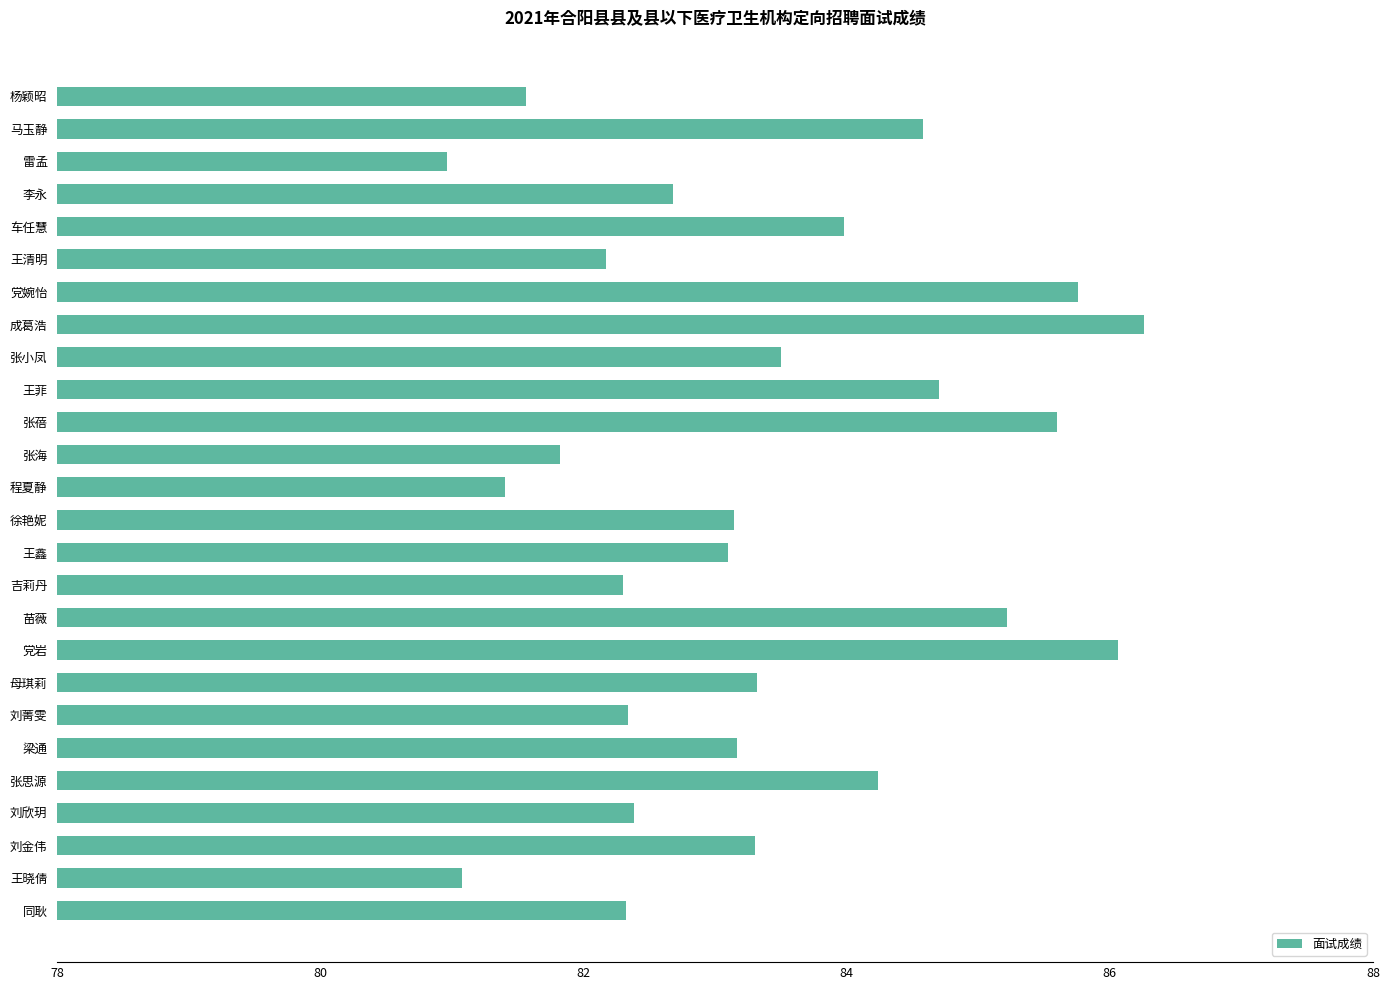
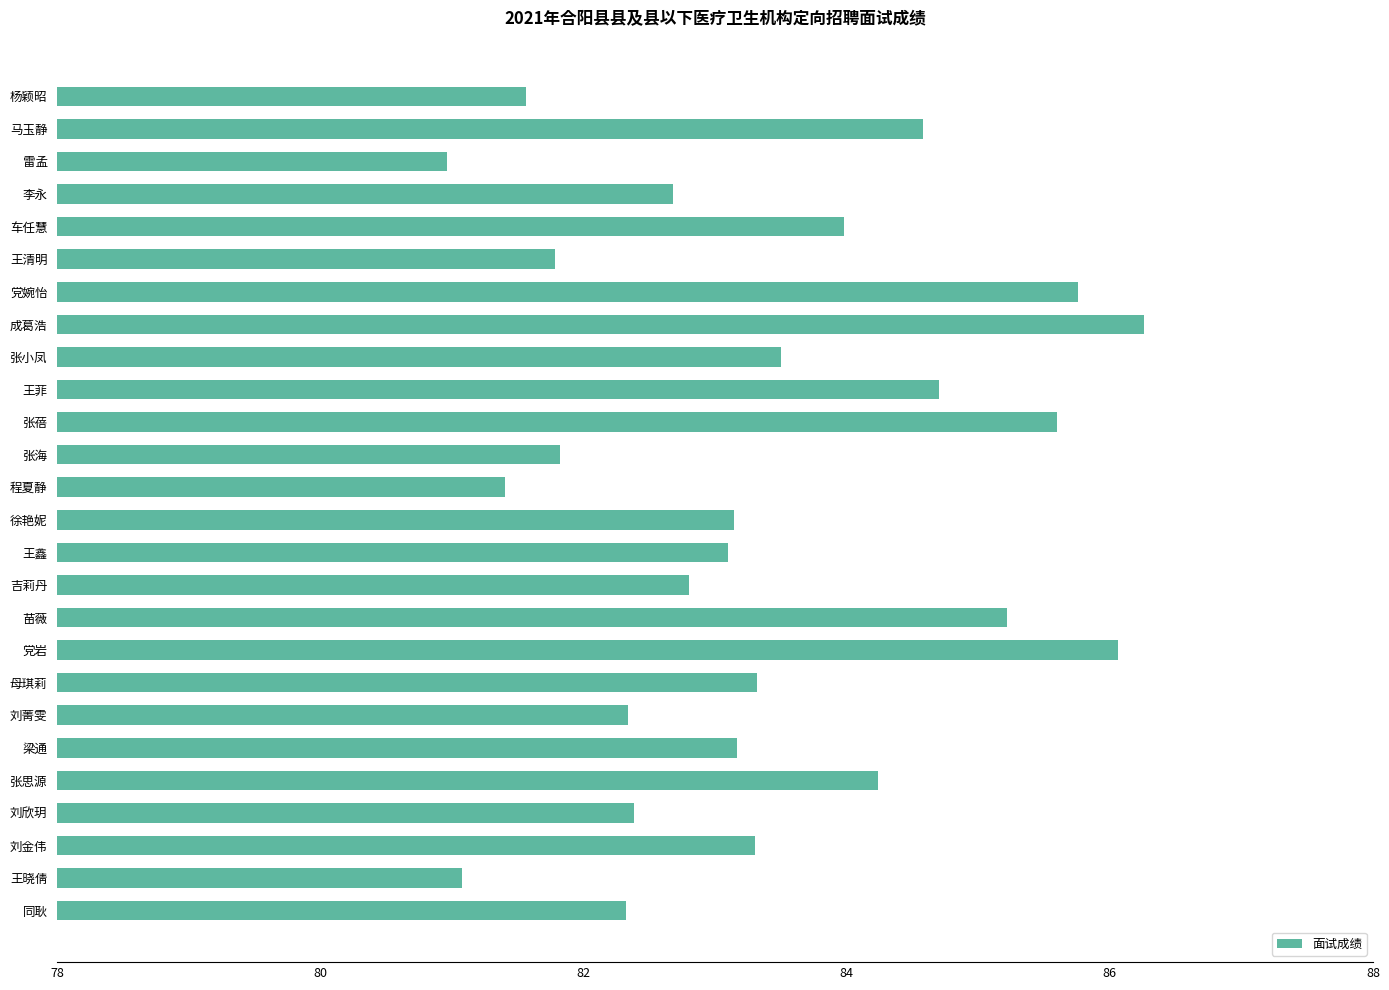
  {
    "杨颖昭": 81.56,
    "马玉静": 84.58,
    "雷孟": 80.96,
    "李永": 82.68,
    "车任慧": 83.98,
-   "王清明": 82.17,
+   "王清明": 81.78,
    "党婉怡": 85.76,
    "成葛浩": 86.26,
    "张小凤": 83.50,
    "王菲": 84.70,
    "张蓓": 85.60,
    "张海": 81.82,
    "程夏静": 81.40,
    "徐艳妮": 83.14,
    "王鑫": 83.10,
-   "吉莉丹": 82.3,
+   "吉莉丹": 82.8,
    "苗薇": 85.22,
    "党岩": 86.06,
    "母琪莉": 83.32,
    "刘菁雯": 82.34,
    "梁通": 83.17,
    "张思源": 84.24,
    "刘欣玥": 82.38,
    "刘金伟": 83.30,
    "王晓倩": 81.08,
    "同耿": 82.32
  }
